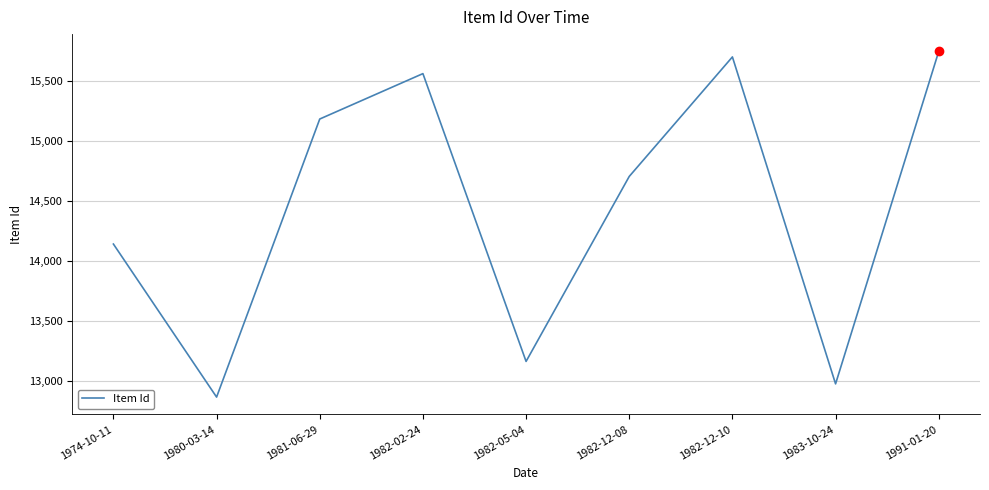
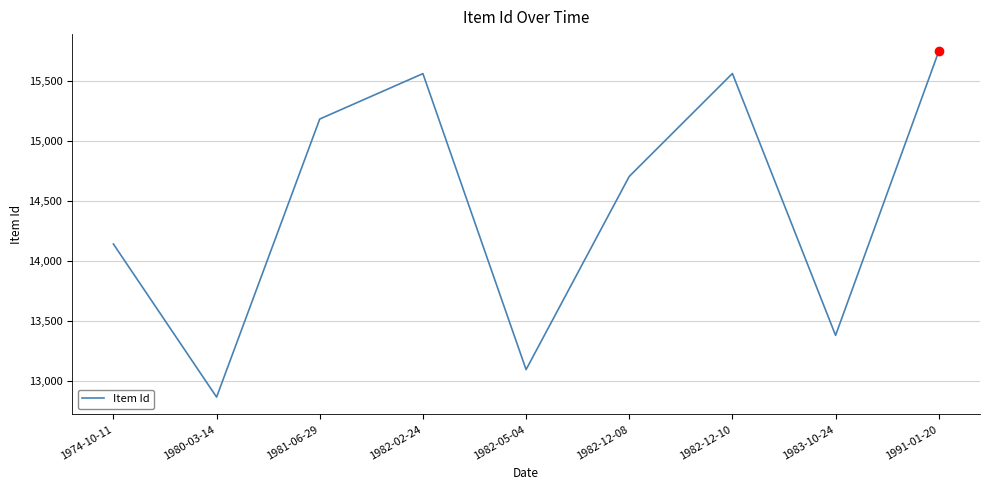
  {
    "Item Id": {
      "1974-10-11": "14,140",
      "1980-03-14": "12,870",
      "1981-06-29": "15,180",
      "1982-02-24": "15,560",
-     "1982-05-04": "13,160",
+     "1982-05-04": "13,100",
      "1982-12-08": "14,700",
-     "1982-12-10": "15,700",
-     "1983-10-24": "12,980"
+     "1982-12-10": "15,560",
+     "1983-10-24": "13,380"
    }
  }
